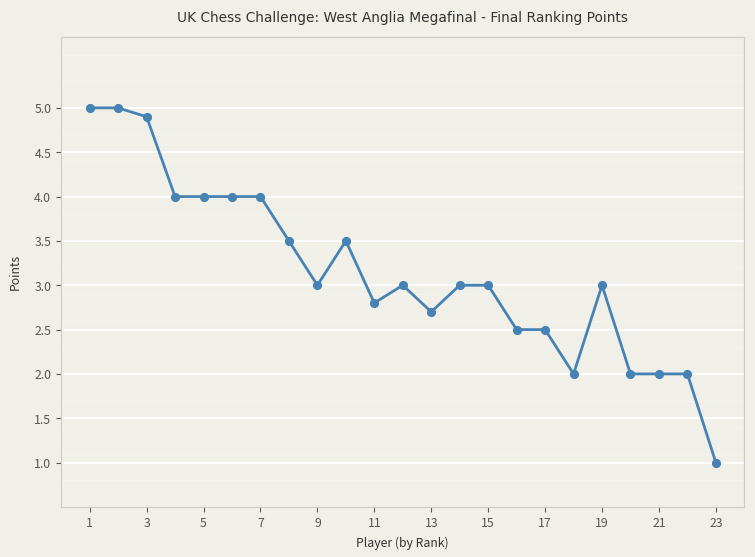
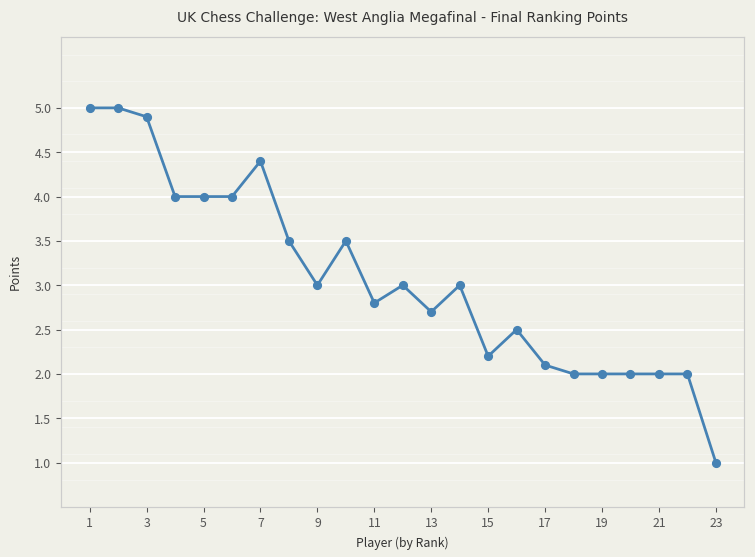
  {
    "1": 5.0,
    "3": 4.9,
    "5": 4.0,
-   "7": 4.0,
+   "7": 4.4,
    "9": 3.0,
    "11": 2.8,
    "13": 2.7,
-   "15": 3.0,
-   "17": 2.5,
-   "19": 3,
+   "15": 2.2,
+   "17": 2.1,
+   "19": 2,
    "21": 2.0,
    "23": 1.0
  }
